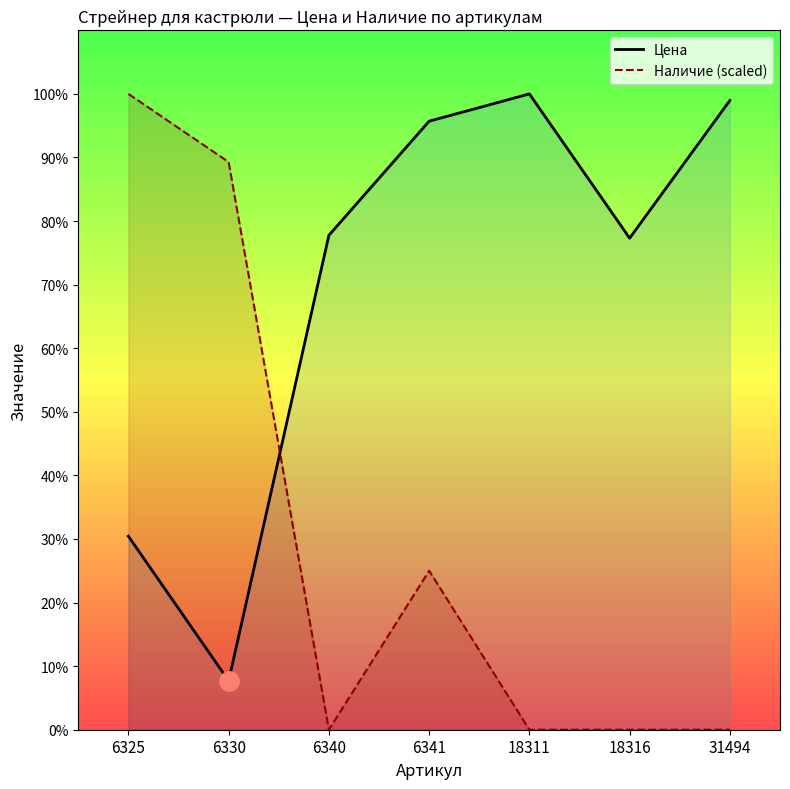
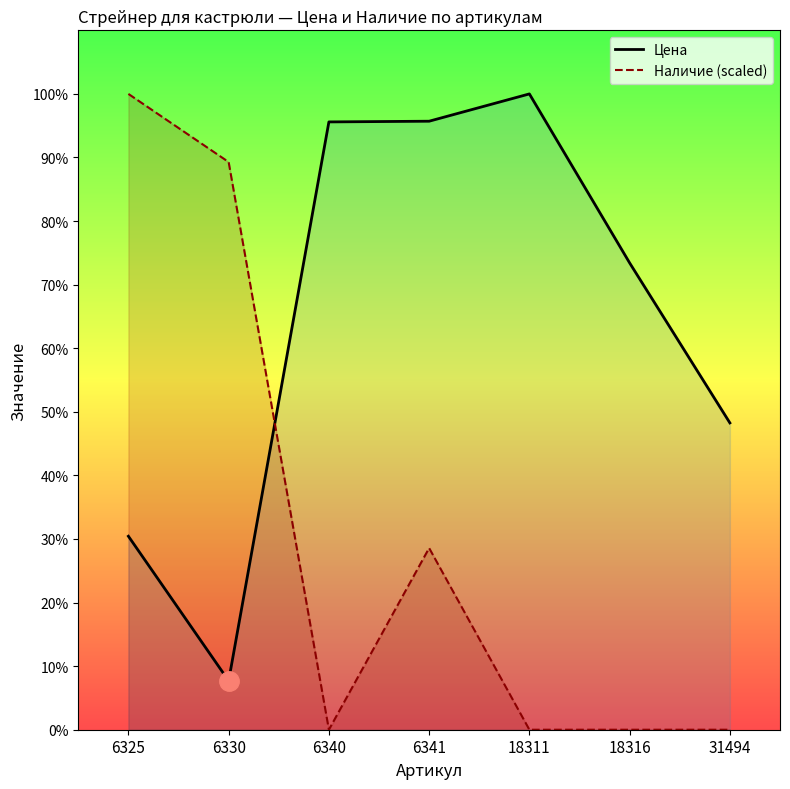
  {
    "Цена": {
      "6325": "30%",
-     "6340": "78%",
+     "6340": "96%",
      "6341": "96%",
      "18311": "100%",
-     "18316": "77%",
-     "31494": "99%"
+     "18316": "73%",
+     "31494": "48%"
    },
    "Наличие (scaled)": {
      "6325": "100%",
      "6330": "89%",
      "6340": "0%",
-     "6341": "25%",
+     "6341": "29%",
      "18311": "0%",
      "18316": "0%",
      "31494": "0%"
    }
  }
